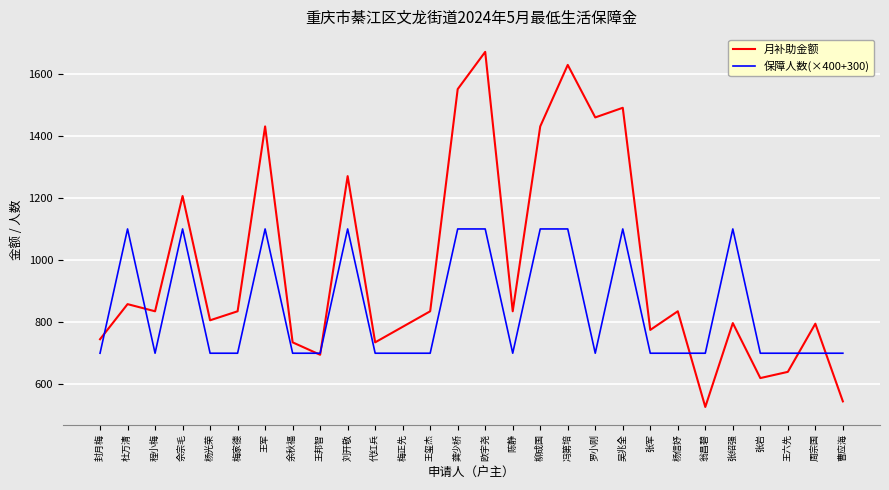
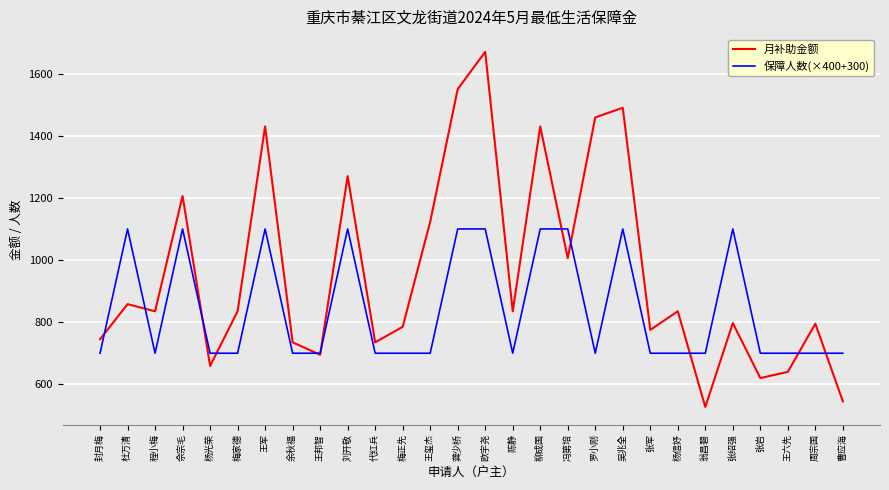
  {
    "月补助金额": {
      "封月梅": 750,
      "杜万清": 860,
      "程小梅": 840,
      "佘宗毛": 1210,
-     "杨光荣": 810,
+     "杨光荣": 660,
      "梅家德": 840,
      "王军": 1430,
      "余秋福": 740,
      "刘开敬": 1270,
      "代红兵": 740,
      "梅正先": 790,
-     "王玺杰": 840,
+     "王玺杰": 1120,
      "龚少桥": 1550,
      "欧宇尧": 1670,
      "陈静": 840,
      "柳成国": 1430,
-     "冯第培": 1630,
+     "冯第培": 1010,
      "罗小刚": 1460,
      "吴兆全": 1490,
      "张军": 780,
      "杨信妤": 840,
      "翁昌碧": 530,
      "张绍强": 800,
      "张岩": 620,
      "王六先": 640,
      "周宗国": 800,
      "曹应海": 550
    },
    "保障人数(×400+300)": {
      "封月梅": 700,
      "杜万清": 1100,
      "程小梅": 700,
      "佘宗毛": 1100,
      "杨光荣": 700,
      "梅家德": 700,
      "王军": 1100,
      "余秋福": 700,
      "刘开敬": 1100,
      "代红兵": 700,
      "梅正先": 700,
      "王玺杰": 700,
      "龚少桥": 1100,
      "欧宇尧": 1100,
      "陈静": 700,
      "柳成国": 1100,
      "冯第培": 1100,
      "罗小刚": 700,
      "吴兆全": 1100,
      "张军": 700,
      "杨信妤": 700,
      "翁昌碧": 700,
      "张绍强": 1100,
      "张岩": 700,
      "王六先": 700,
      "周宗国": 700,
      "曹应海": 700
    }
  }
